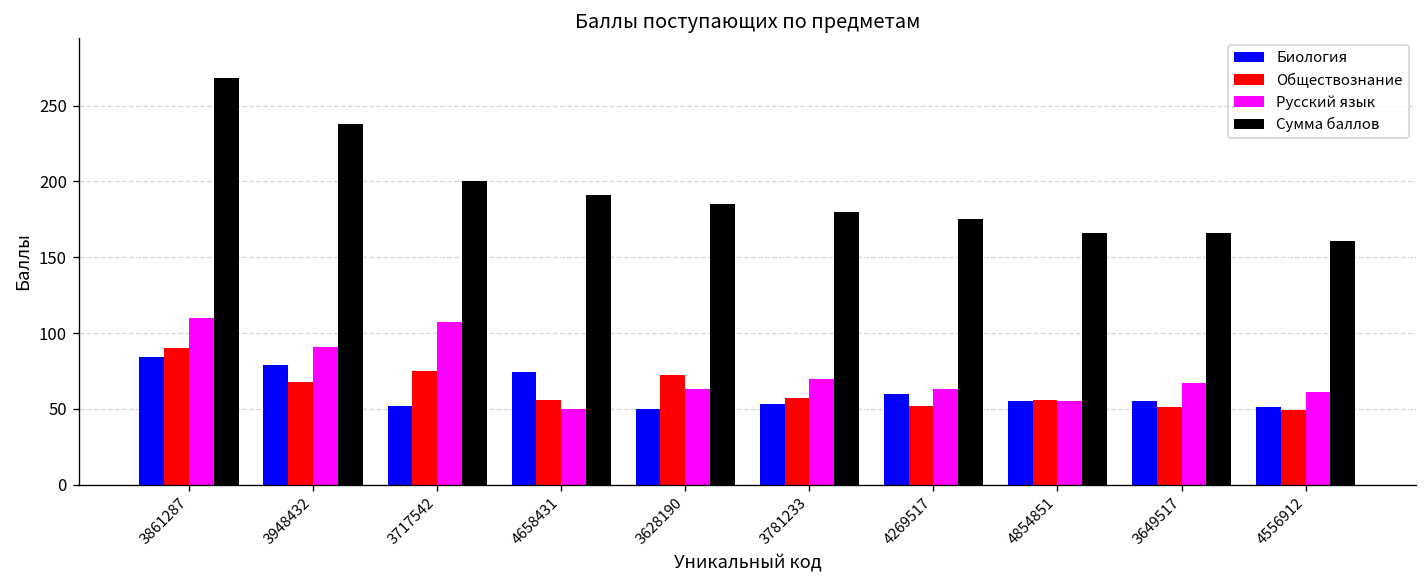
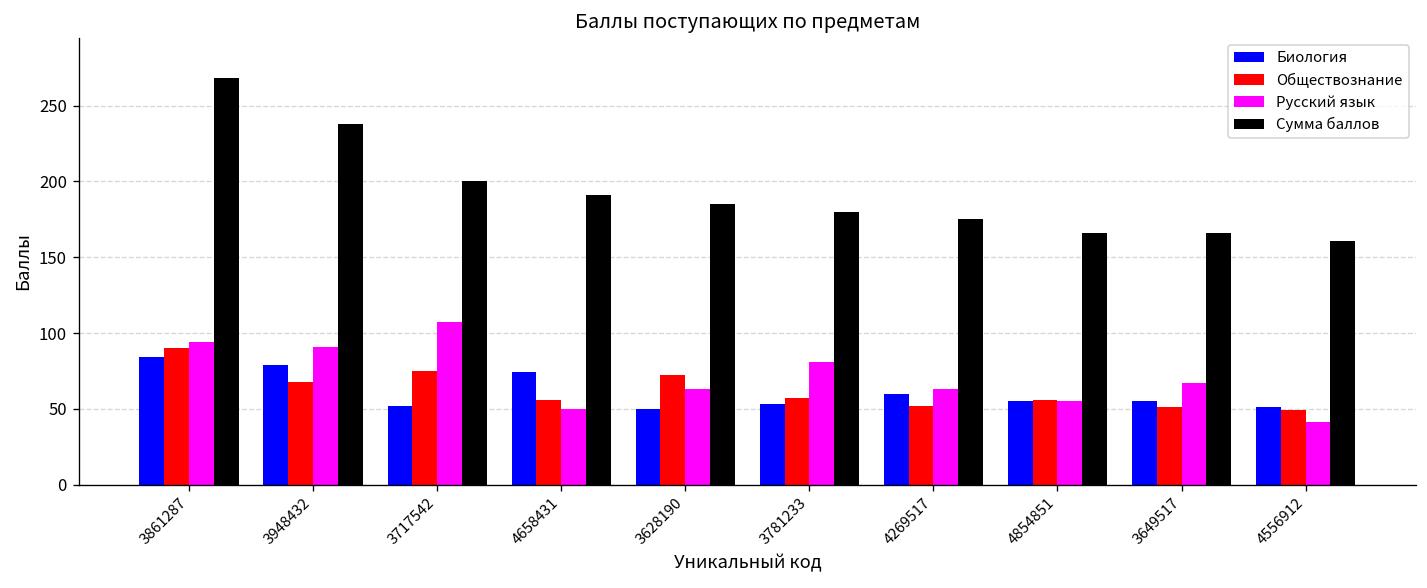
  {
    "Биология": {
      "3861287": 84,
      "3948432": 79,
      "3717542": 52,
      "4658431": 74,
      "3628190": 50,
      "3781233": 53,
      "4269517": 60,
      "4854851": 55,
      "3649517": 55,
      "4556912": 51
    },
    "Обществознание": {
      "3861287": 90,
      "3948432": 68,
      "3717542": 75,
      "4658431": 56,
      "3628190": 72,
      "3781233": 57,
      "4269517": 52,
      "4854851": 56,
      "3649517": 51,
      "4556912": 49
    },
    "Русский язык": {
-     "3861287": 110,
+     "3861287": 94,
      "3948432": 91,
      "3717542": 107,
      "4658431": 50,
      "3628190": 63,
-     "3781233": 70,
+     "3781233": 81,
      "4269517": 63,
      "4854851": 55,
      "3649517": 67,
-     "4556912": 61
+     "4556912": 41
    },
    "Сумма баллов": {
      "3861287": 268,
      "3948432": 238,
      "3717542": 200,
      "4658431": 191,
      "3628190": 185,
      "3781233": 180,
      "4269517": 175,
      "4854851": 166,
      "3649517": 166,
      "4556912": 161
    }
  }
